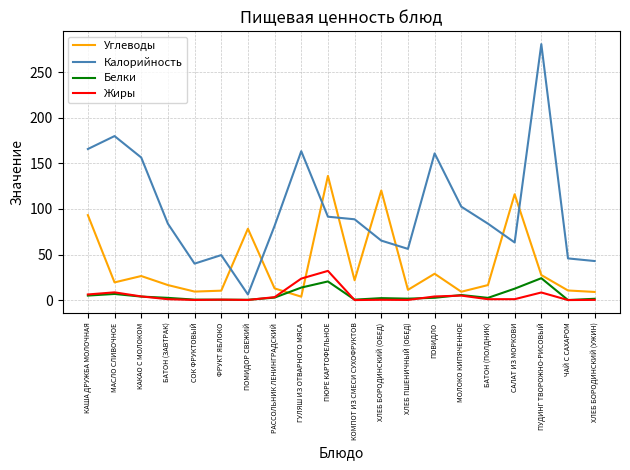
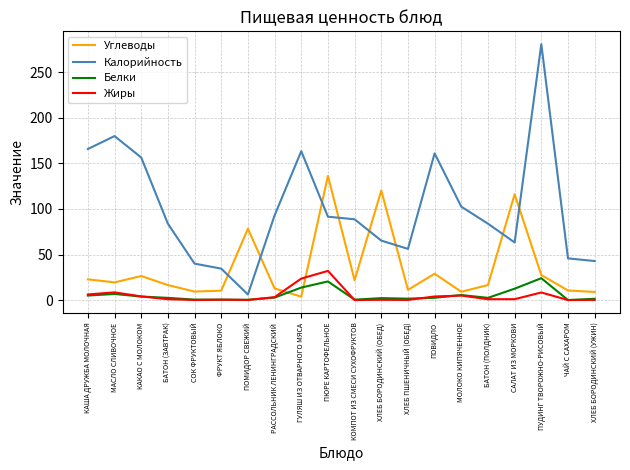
  {
    "Углеводы": {
-     "КАША ДРУЖБА МОЛОЧНАЯ": 90,
+     "КАША ДРУЖБА МОЛОЧНАЯ": 20,
      "МАСЛО СЛИВОЧНОЕ": 20,
      "КАКАО С МОЛОКОМ": 30,
      "БАТОН (ЗАВТРАК)": 20,
      "СОК ФРУКТОВЫЙ": 10,
      "ФРУКТ ЯБЛОКО": 10,
      "ПОМИДОР СВЕЖИЙ": 80,
      "РАССОЛЬНИК ЛЕНИНГРАДСКИЙ": 10,
      "ГУЛЯШ ИЗ ОТВАРНОГО МЯСА": 0,
      "ПЮРЕ КАРТОФЕЛЬНОЕ": 140,
      "КОМПОТ ИЗ СМЕСИ СУХОФРУКТОВ": 20,
      "ХЛЕБ БОРОДИНСКИЙ (ОБЕД)": 120,
      "ХЛЕБ ПШЕНИЧНЫЙ (ОБЕД)": 10,
      "ПОВИДЛО": 30,
      "МОЛОКО КИПЯЧЕННОЕ": 10,
      "БАТОН (ПОЛДНИК)": 20,
      "САЛАТ ИЗ МОРКОВИ": 120,
      "ПУДИНГ ТВОРОЖНО-РИСОВЫЙ": 30,
      "ЧАЙ С САХАРОМ": 10,
      "ХЛЕБ БОРОДИНСКИЙ (УЖИН)": 10
    },
    "Калорийность": {
      "КАША ДРУЖБА МОЛОЧНАЯ": 170,
      "МАСЛО СЛИВОЧНОЕ": 180,
      "КАКАО С МОЛОКОМ": 160,
      "БАТОН (ЗАВТРАК)": 80,
      "СОК ФРУКТОВЫЙ": 40,
-     "ФРУКТ ЯБЛОКО": 50,
+     "ФРУКТ ЯБЛОКО": 30,
      "ПОМИДОР СВЕЖИЙ": 10,
-     "РАССОЛЬНИК ЛЕНИНГРАДСКИЙ": 80,
+     "РАССОЛЬНИК ЛЕНИНГРАДСКИЙ": 90,
      "ГУЛЯШ ИЗ ОТВАРНОГО МЯСА": 160,
      "ПЮРЕ КАРТОФЕЛЬНОЕ": 90,
      "КОМПОТ ИЗ СМЕСИ СУХОФРУКТОВ": 90,
      "ХЛЕБ БОРОДИНСКИЙ (ОБЕД)": 70,
      "ХЛЕБ ПШЕНИЧНЫЙ (ОБЕД)": 60,
      "ПОВИДЛО": 160,
      "МОЛОКО КИПЯЧЕННОЕ": 100,
      "БАТОН (ПОЛДНИК)": 80,
      "САЛАТ ИЗ МОРКОВИ": 60,
      "ПУДИНГ ТВОРОЖНО-РИСОВЫЙ": 280,
      "ЧАЙ С САХАРОМ": 50,
      "ХЛЕБ БОРОДИНСКИЙ (УЖИН)": 40
    },
    "Белки": {
      "ГУЛЯШ ИЗ ОТВАРНОГО МЯСА": 10,
      "ПЮРЕ КАРТОФЕЛЬНОЕ": 20,
      "САЛАТ ИЗ МОРКОВИ": 10,
      "ПУДИНГ ТВОРОЖНО-РИСОВЫЙ": 20
    },
    "Жиры": {
      "ГУЛЯШ ИЗ ОТВАРНОГО МЯСА": 20,
      "ПЮРЕ КАРТОФЕЛЬНОЕ": 30,
      "САЛАТ ИЗ МОРКОВИ": 0,
      "ПУДИНГ ТВОРОЖНО-РИСОВЫЙ": 10
    }
  }
